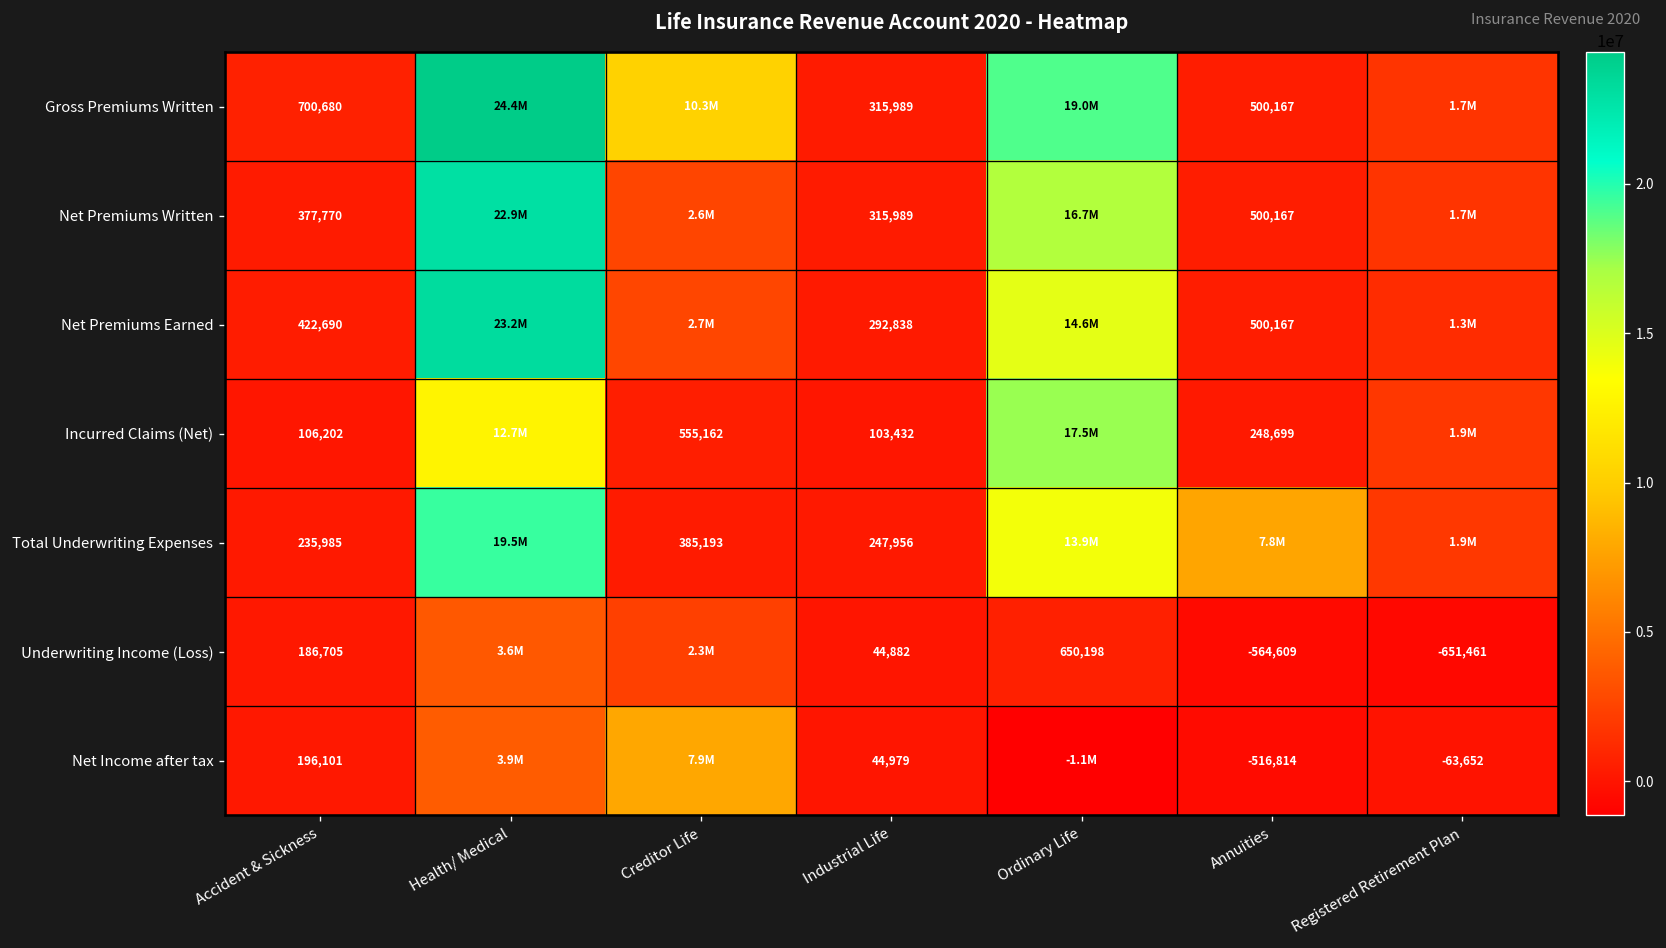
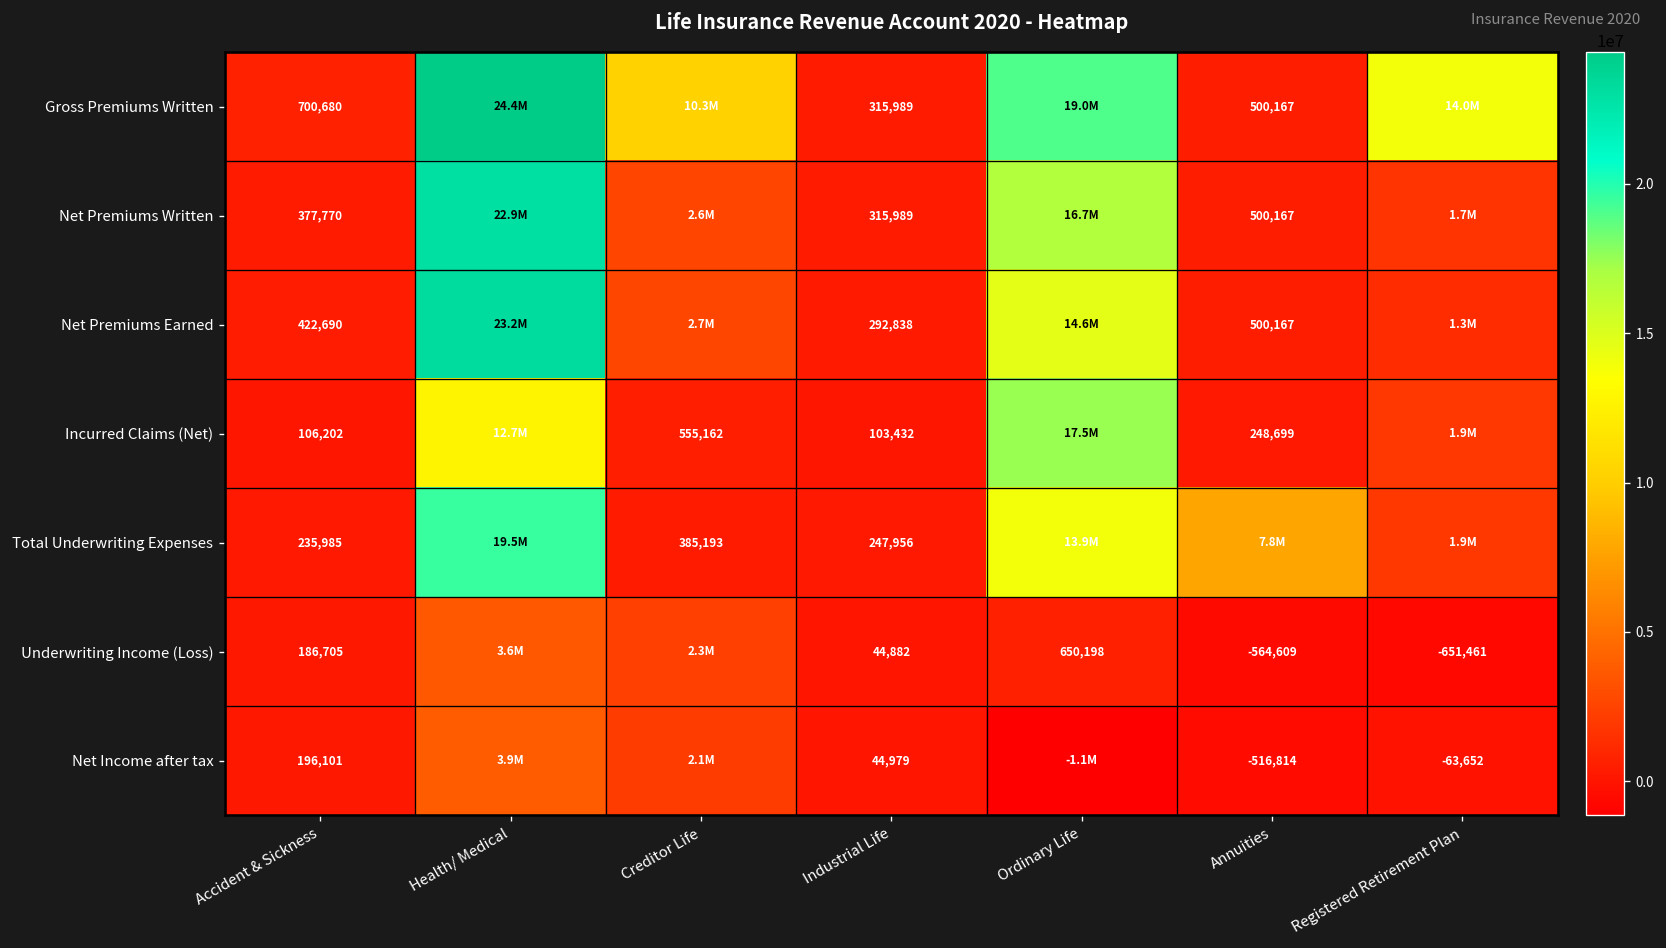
  {
    "Gross Premiums Written": {
      "Accident & Sickness": "700,680",
      "Health/ Medical": "24.4M",
      "Creditor Life": "10.3M",
      "Industrial Life": "315,989",
      "Ordinary Life": "19.0M",
      "Annuities": "500,167",
-     "Registered Retirement Plan": "1.7M"
+     "Registered Retirement Plan": "14.0M"
    },
    "Net Premiums Written": {
      "Accident & Sickness": "377,770",
      "Health/ Medical": "22.9M",
      "Creditor Life": "2.6M",
      "Industrial Life": "315,989",
      "Ordinary Life": "16.7M",
      "Annuities": "500,167",
      "Registered Retirement Plan": "1.7M"
    },
    "Net Premiums Earned": {
      "Accident & Sickness": "422,690",
      "Health/ Medical": "23.2M",
      "Creditor Life": "2.7M",
      "Industrial Life": "292,838",
      "Ordinary Life": "14.6M",
      "Annuities": "500,167",
      "Registered Retirement Plan": "1.3M"
    },
    "Incurred Claims (Net)": {
      "Accident & Sickness": "106,202",
      "Health/ Medical": "12.7M",
      "Creditor Life": "555,162",
      "Industrial Life": "103,432",
      "Ordinary Life": "17.5M",
      "Annuities": "248,699",
      "Registered Retirement Plan": "1.9M"
    },
    "Total Underwriting Expenses": {
      "Accident & Sickness": "235,985",
      "Health/ Medical": "19.5M",
      "Creditor Life": "385,193",
      "Industrial Life": "247,956",
      "Ordinary Life": "13.9M",
      "Annuities": "7.8M",
      "Registered Retirement Plan": "1.9M"
    },
    "Underwriting Income (Loss)": {
      "Accident & Sickness": "186,705",
      "Health/ Medical": "3.6M",
      "Creditor Life": "2.3M",
      "Industrial Life": "44,882",
      "Ordinary Life": "650,198",
      "Annuities": "-564,609",
      "Registered Retirement Plan": "-651,461"
    },
    "Net Income after tax": {
      "Accident & Sickness": "196,101",
      "Health/ Medical": "3.9M",
-     "Creditor Life": "7.9M",
+     "Creditor Life": "2.1M",
      "Industrial Life": "44,979",
      "Ordinary Life": "-1.1M",
      "Annuities": "-516,814",
      "Registered Retirement Plan": "-63,652"
    }
  }
